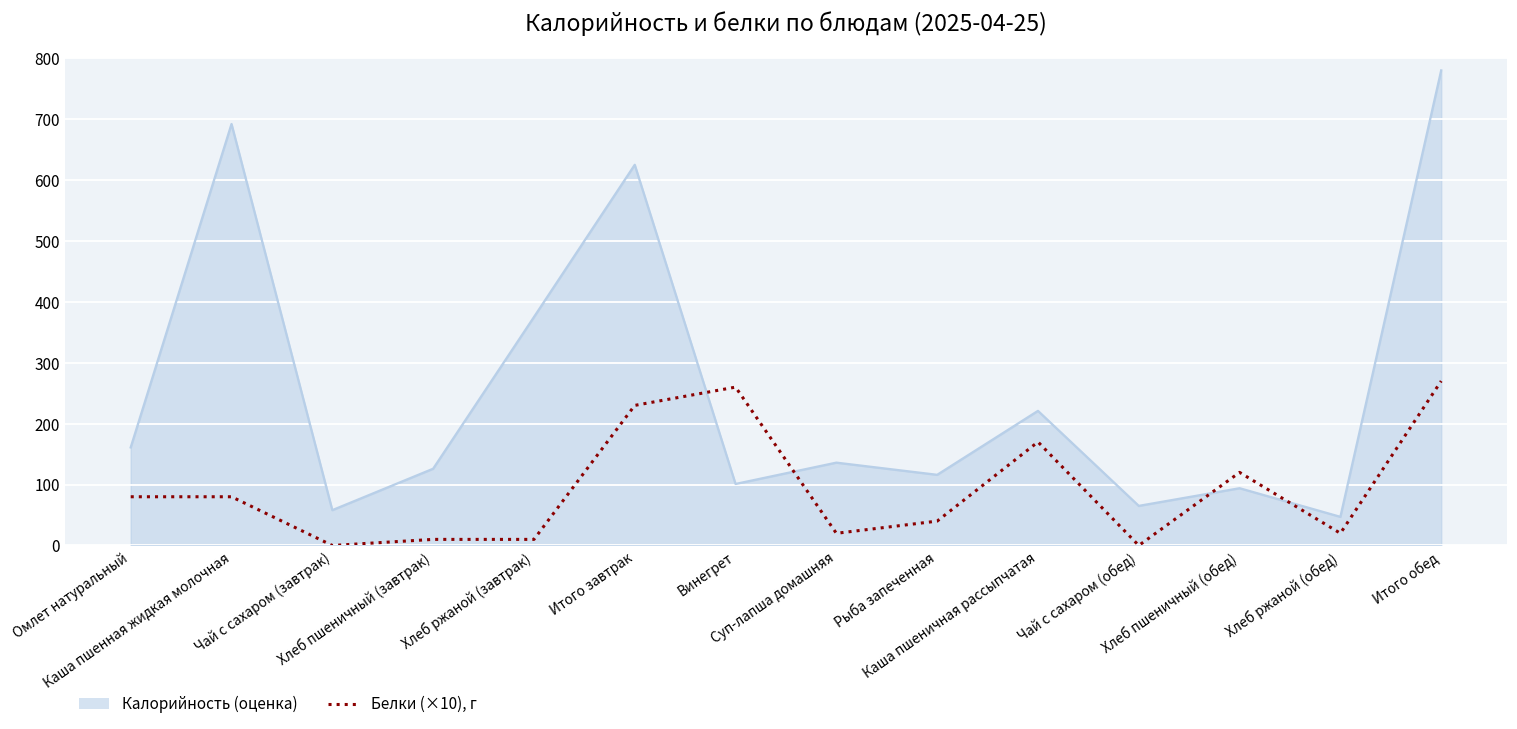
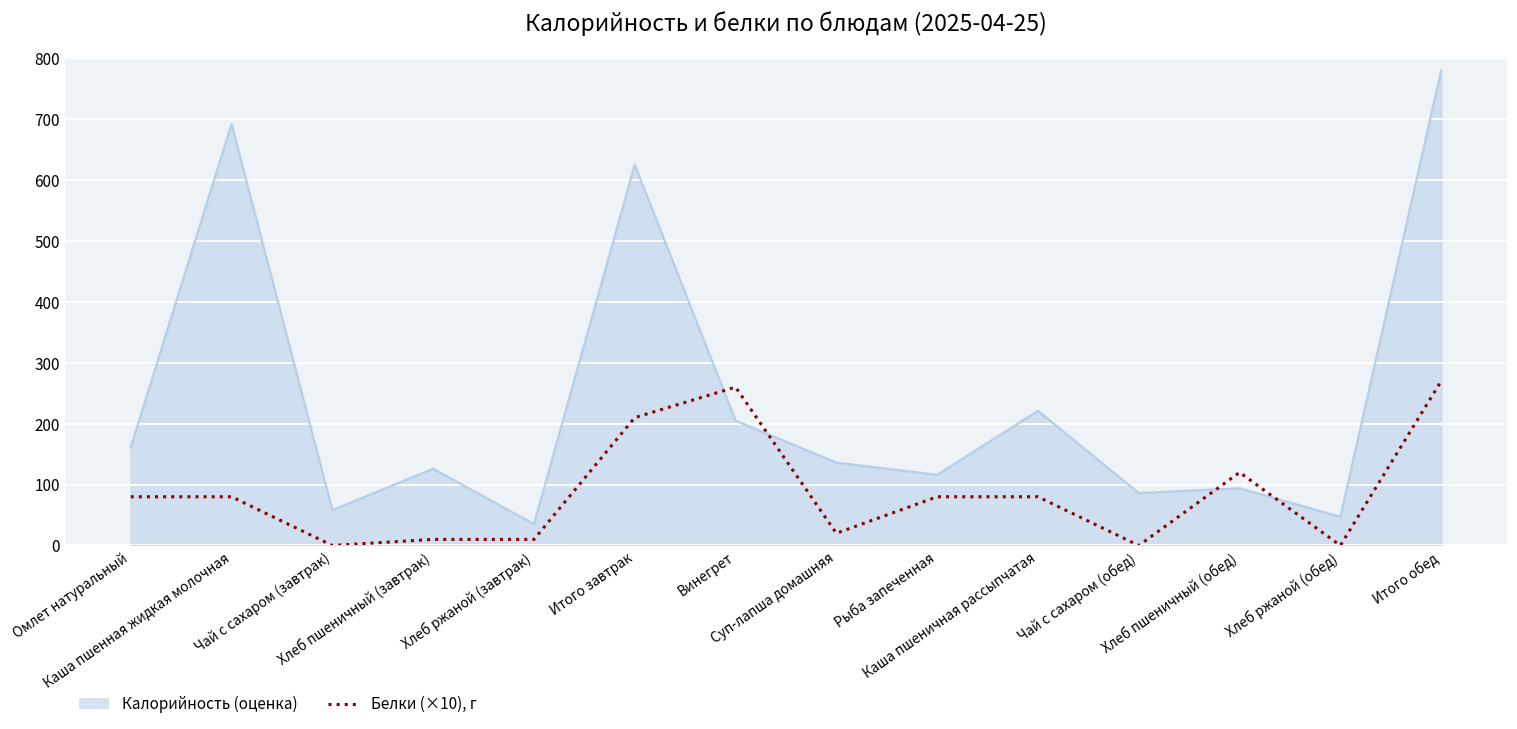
  {
    "Калорийность (оценка)": {
      "Омлет натуральный": 160,
      "Каша пшенная жидкая молочная": 690,
      "Чай с сахаром (завтрак)": 60,
      "Хлеб пшеничный (завтрак)": 130,
-     "Хлеб ржаной (завтрак)": 380,
+     "Хлеб ржаной (завтрак)": 40,
      "Итого завтрак": 630,
-     "Винегрет": 100,
+     "Винегрет": 210,
      "Суп-лапша домашняя": 140,
      "Рыба запеченная": 120,
      "Каша пшеничная рассыпчатая": 220,
-     "Чай с сахаром (обед)": 70,
+     "Чай с сахаром (обед)": 90,
      "Хлеб пшеничный (обед)": 90,
      "Хлеб ржаной (обед)": 50,
      "Итого обед": 780
    },
    "Белки (×10), г": {
      "Омлет натуральный": 80,
      "Каша пшенная жидкая молочная": 80,
      "Чай с сахаром (завтрак)": 0,
      "Хлеб пшеничный (завтрак)": 10,
      "Хлеб ржаной (завтрак)": 10,
-     "Итого завтрак": 230,
+     "Итого завтрак": 210,
      "Винегрет": 260,
      "Суп-лапша домашняя": 20,
-     "Рыба запеченная": 40,
-     "Каша пшеничная рассыпчатая": 170,
+     "Рыба запеченная": 80,
+     "Каша пшеничная рассыпчатая": 80,
      "Чай с сахаром (обед)": 0,
      "Хлеб пшеничный (обед)": 120,
-     "Хлеб ржаной (обед)": 20,
+     "Хлеб ржаной (обед)": 0,
      "Итого обед": 270
    }
  }
